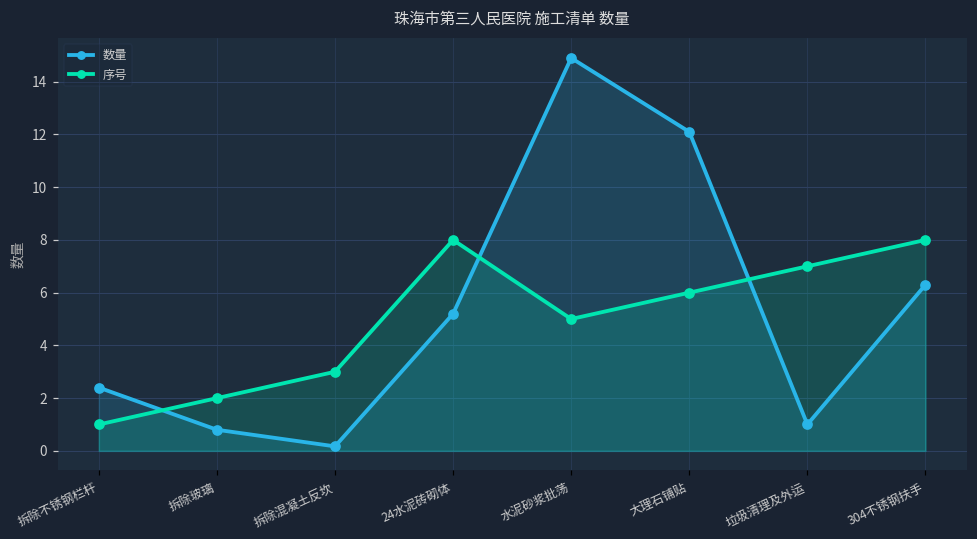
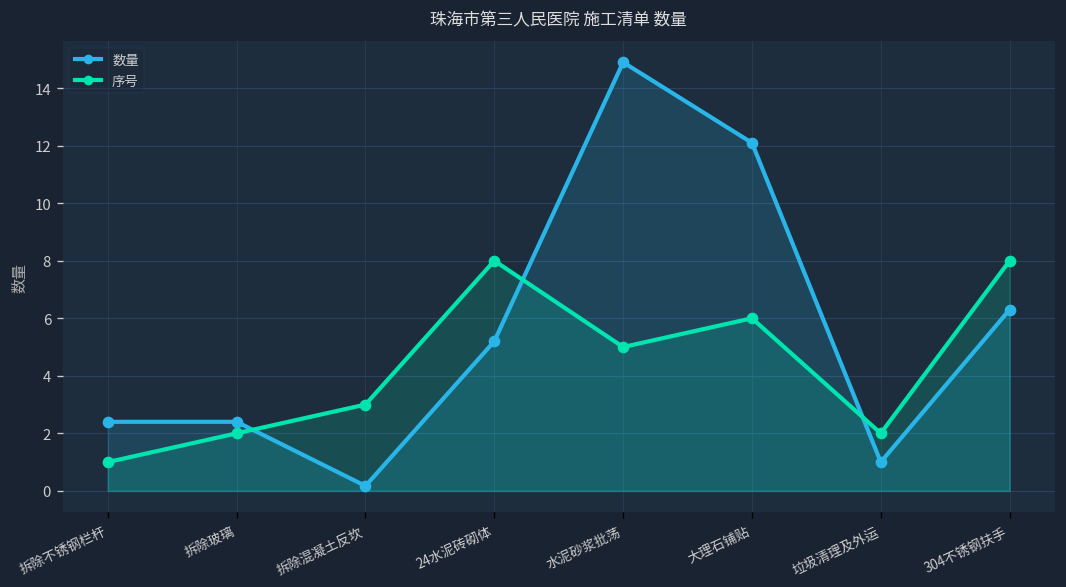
  {
    "数量": {
      "拆除不锈钢栏杆": 2.4,
-     "拆除玻璃": 0.8,
+     "拆除玻璃": 2.4,
      "拆除混凝土反坎": 0.2,
      "24水泥砖砌体": 5.2,
      "水泥砂浆批荡": 14.9,
      "大理石铺贴": 12.1,
      "垃圾清理及外运": 1.0,
      "304不锈钢扶手": 6.3
    },
    "序号": {
      "拆除不锈钢栏杆": 1,
      "拆除玻璃": 2,
      "拆除混凝土反坎": 3,
      "24水泥砖砌体": 8,
      "水泥砂浆批荡": 5,
      "大理石铺贴": 6,
-     "垃圾清理及外运": 7,
+     "垃圾清理及外运": 2,
      "304不锈钢扶手": 8
    }
  }
